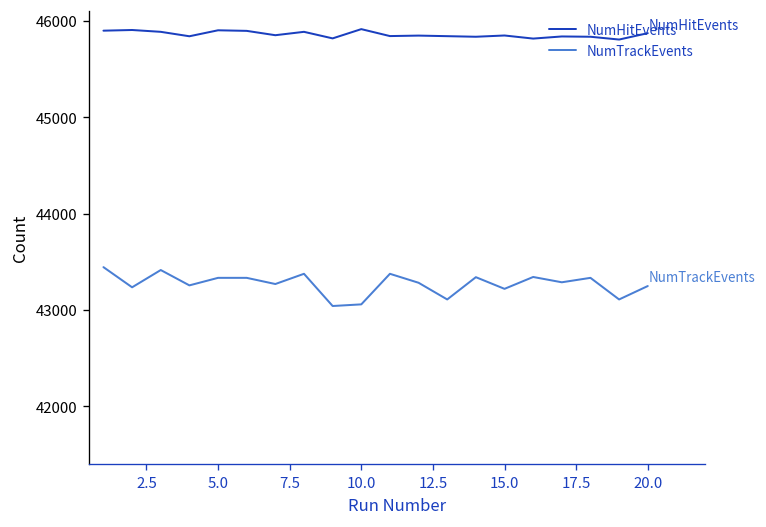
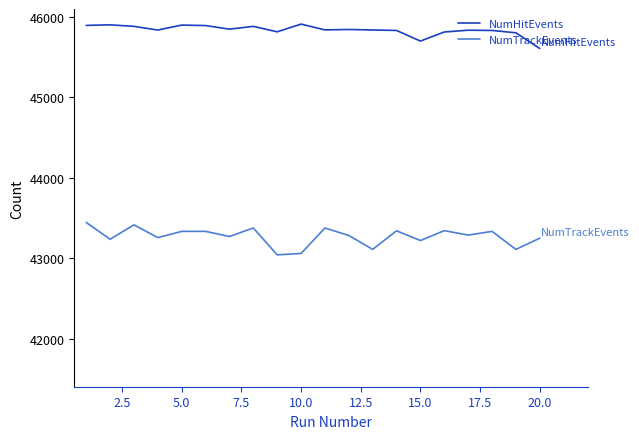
  {
    "NumHitEvents": {
      "5.0": 45900,
      "10.0": 45900,
-     "15.0": 45800,
-     "20.0": 45900
+     "15.0": 45700,
+     "20.0": 45600
    },
    "NumTrackEvents": {
      "5.0": 43300,
      "10.0": 43100,
      "15.0": 43200,
      "20.0": 43200
    }
  }
